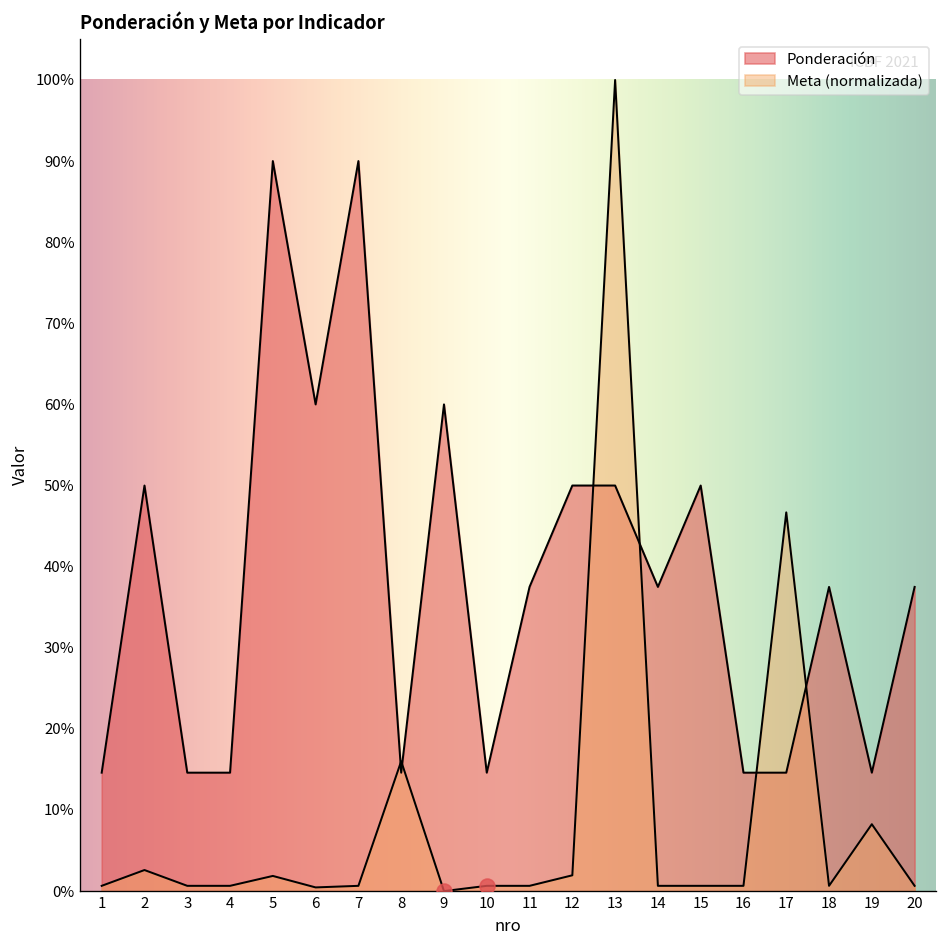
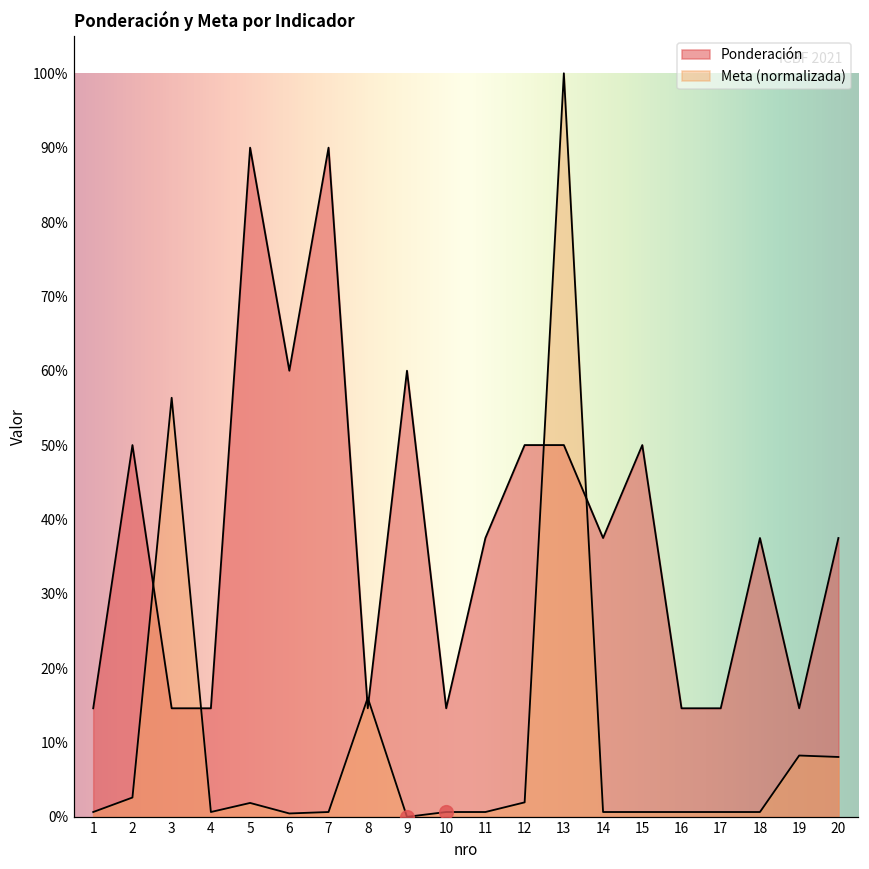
  {
    "Meta (normalizada)": {
      "1": "1%",
      "2": "3%",
-     "3": "1%",
+     "3": "56%",
      "4": "1%",
      "5": "2%",
      "6": "0%",
      "7": "1%",
      "8": "16%",
      "11": "1%",
      "12": "2%",
      "13": "100%",
      "14": "1%",
      "15": "1%",
      "16": "1%",
-     "17": "47%",
+     "17": "1%",
      "18": "1%",
      "19": "8%",
-     "20": "1%"
+     "20": "8%"
    }
  }
